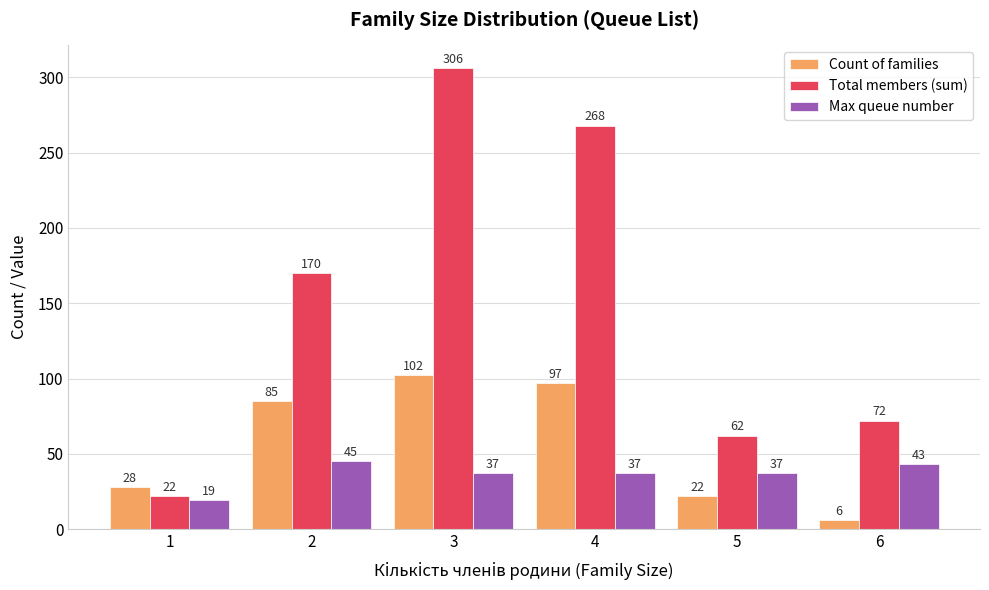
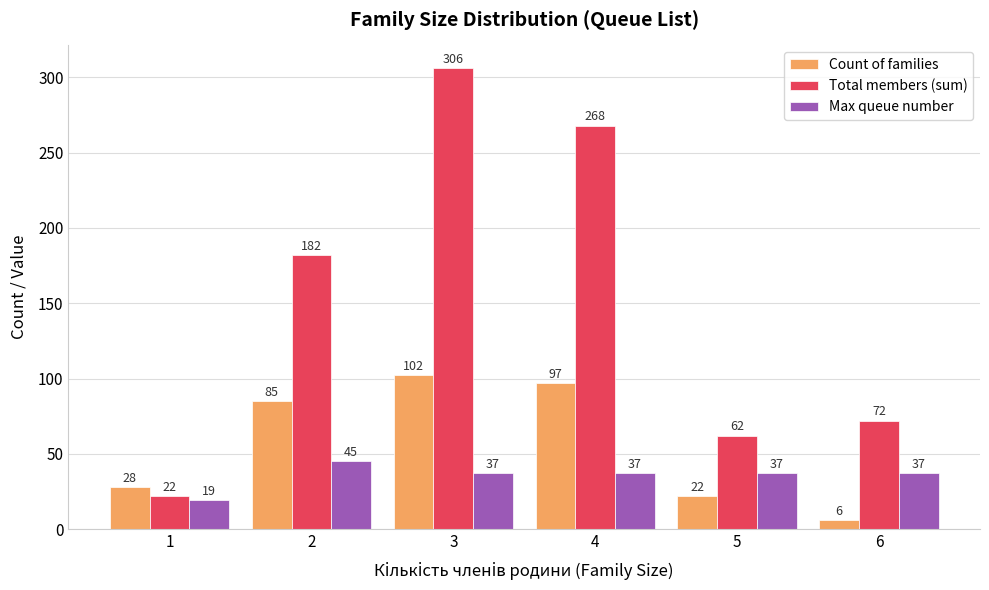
  {
    "Count of families": {
      "1": 28,
      "2": 85,
      "3": 102,
      "4": 97,
      "5": 22,
      "6": 6
    },
    "Total members (sum)": {
      "1": 22,
-     "2": 170,
+     "2": 182,
      "3": 306,
      "4": 268,
      "5": 62,
      "6": 72
    },
    "Max queue number": {
      "1": 19,
      "2": 45,
      "3": 37,
      "4": 37,
      "5": 37,
-     "6": 43
+     "6": 37
    }
  }
